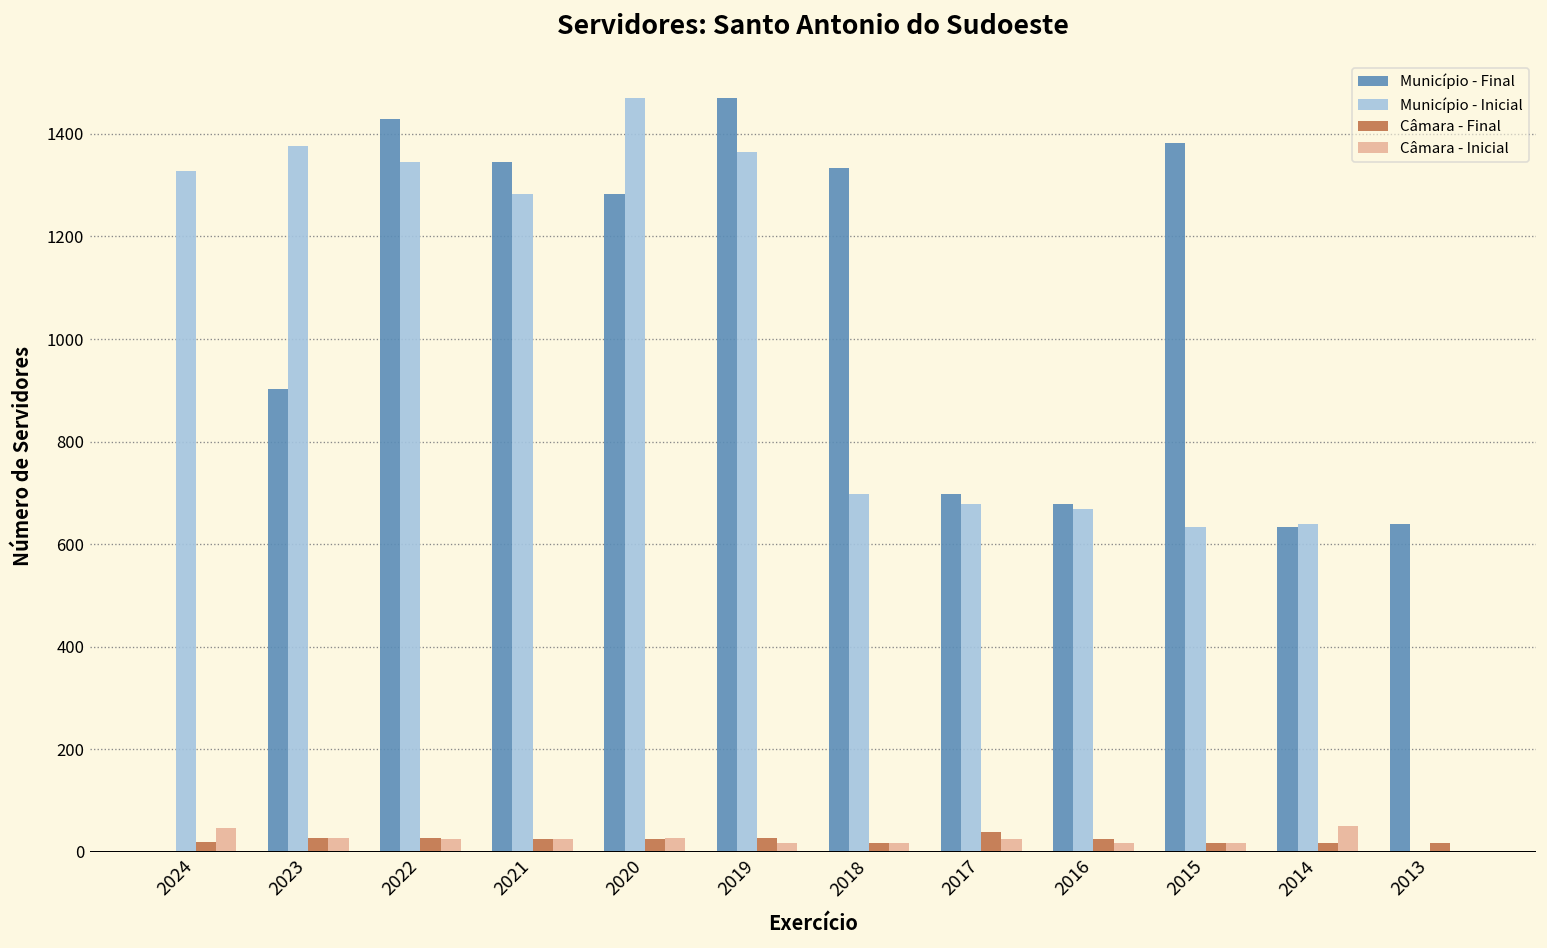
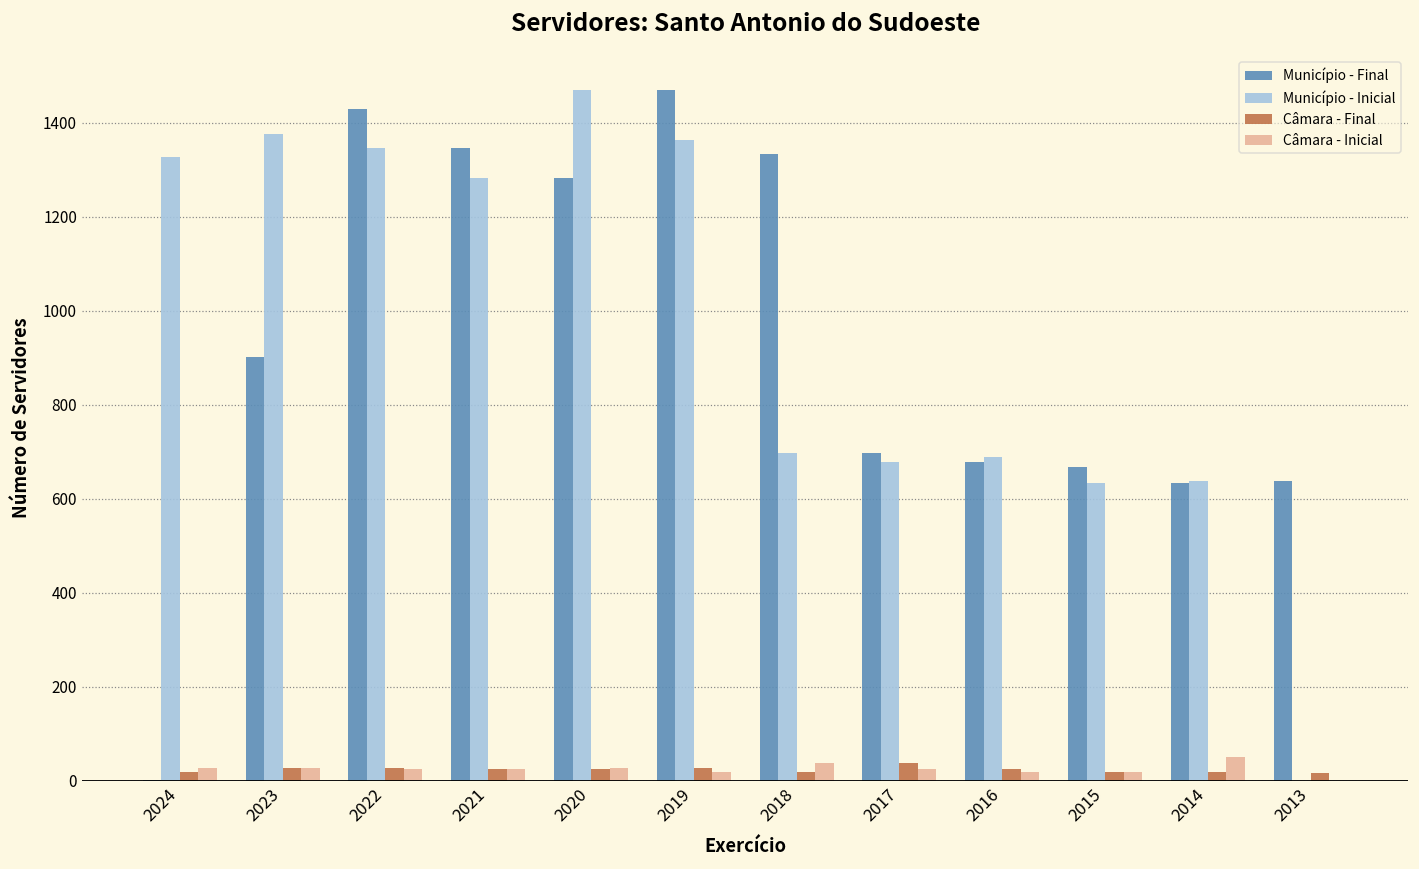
  {
    "Município - Final": {
      "2023": 900,
      "2022": 1430,
      "2021": 1350,
      "2020": 1280,
      "2019": 1470,
      "2018": 1330,
      "2017": 700,
      "2016": 680,
-     "2015": 1380,
+     "2015": 670,
      "2014": 630,
      "2013": 640
    },
    "Município - Inicial": {
      "2024": 1330,
      "2023": 1380,
      "2022": 1350,
      "2021": 1280,
      "2020": 1470,
      "2019": 1360,
      "2018": 700,
      "2017": 680,
-     "2016": 670,
+     "2016": 690,
      "2015": 630,
      "2014": 640,
      "2013": 0
    },
    "Câmara - Final": {
      "2024": 20,
      "2023": 30,
      "2022": 30,
      "2021": 30,
      "2020": 30,
      "2019": 30,
      "2018": 20,
      "2017": 40,
      "2016": 30,
      "2015": 20,
      "2014": 20,
      "2013": 20
    },
    "Câmara - Inicial": {
-     "2024": 50,
+     "2024": 30,
      "2023": 30,
      "2022": 30,
      "2021": 30,
      "2020": 30,
      "2019": 20,
-     "2018": 20,
+     "2018": 40,
      "2017": 30,
      "2016": 20,
      "2015": 20,
      "2014": 50,
      "2013": 0
    }
  }
